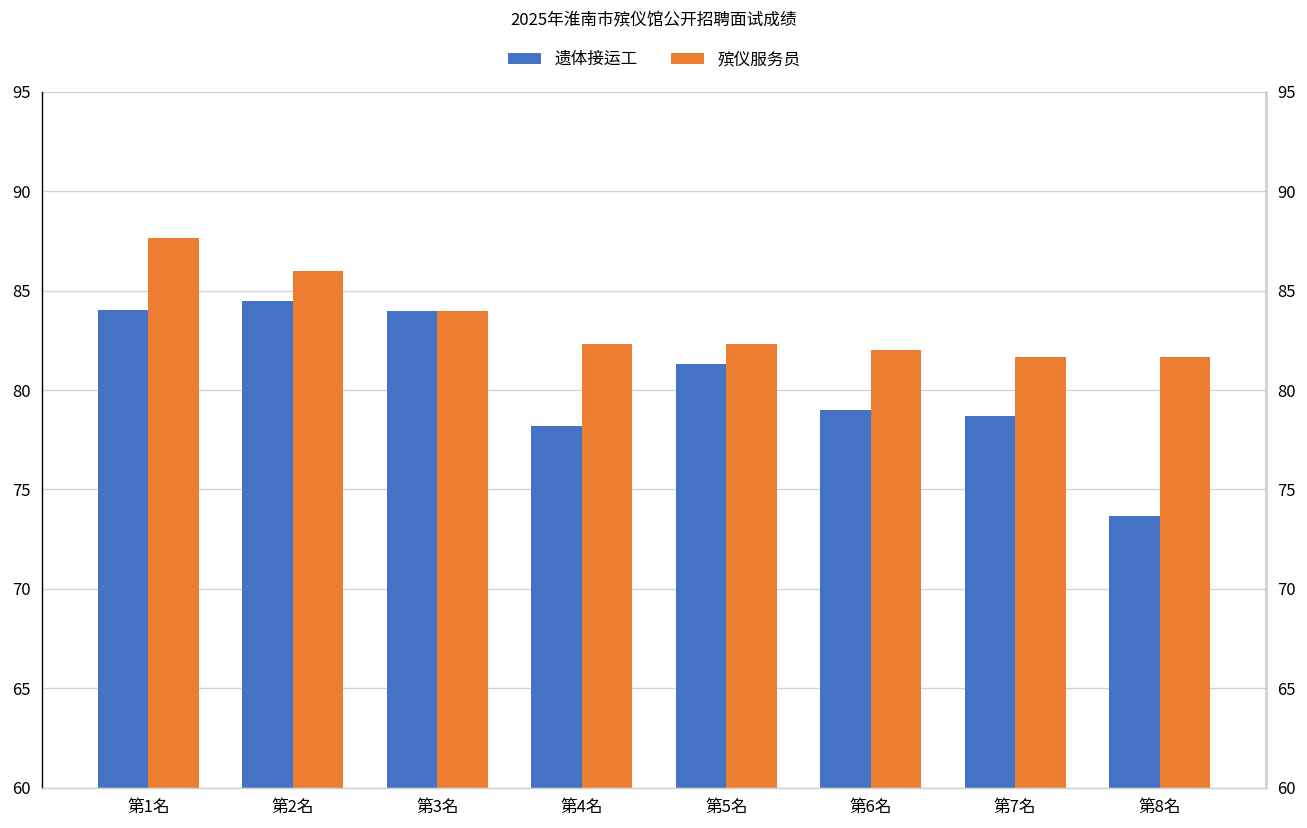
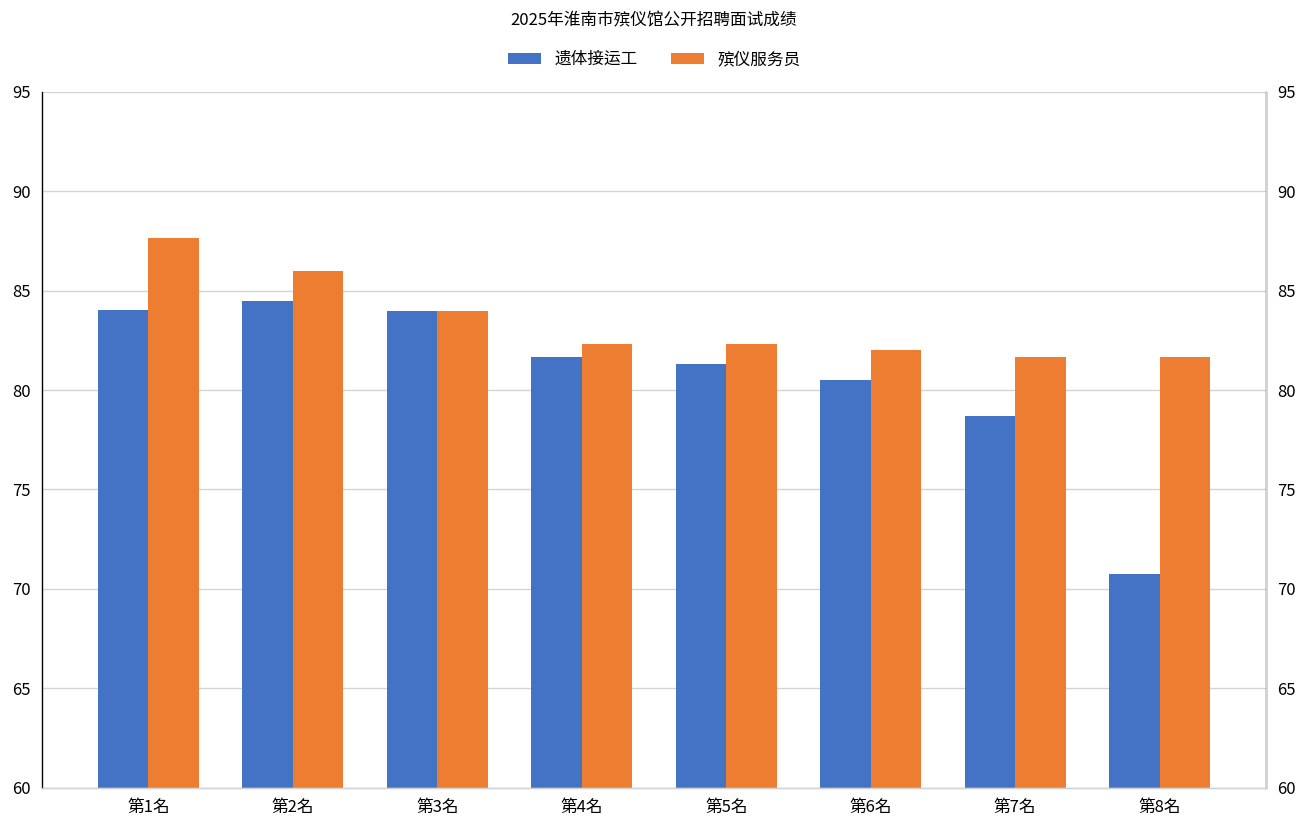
  {
    "遗体接运工": {
      "第1名": 84.0,
      "第2名": 84.5,
      "第3名": 84.0,
-     "第4名": 78.2,
+     "第4名": 81.7,
      "第5名": 81.3,
-     "第6名": 79.0,
+     "第6名": 80.5,
      "第7名": 78.7,
-     "第8名": 73.7
+     "第8名": 70.7
    },
    "殡仪服务员": {
      "第1名": 87.7,
      "第2名": 86.0,
      "第3名": 84.0,
      "第4名": 82.3,
      "第5名": 82.3,
      "第6名": 82.0,
      "第7名": 81.7,
      "第8名": 81.7
    }
  }
